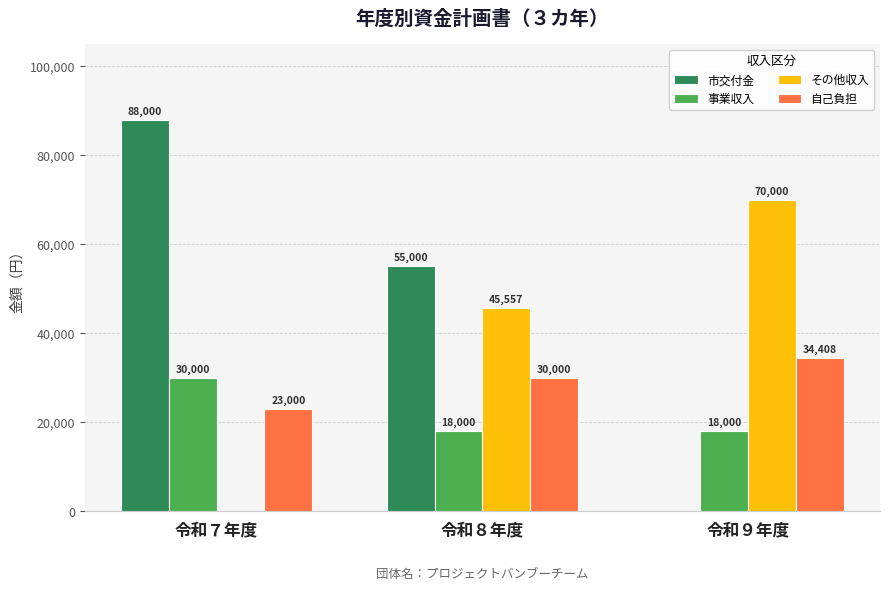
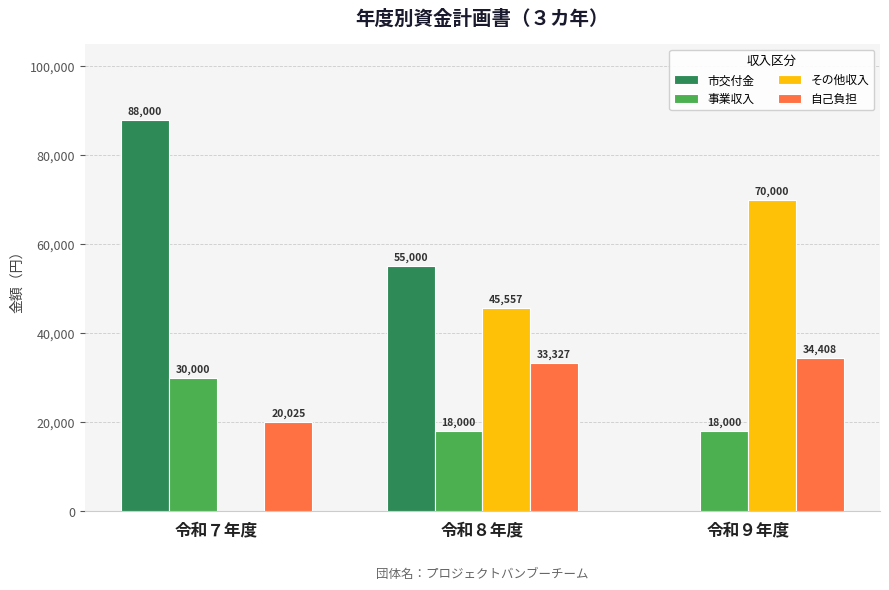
  {
    "その他収入": {
      "令和８年度": "45,557",
      "令和９年度": "70,000"
    },
    "自己負担": {
-     "令和７年度": "23,000",
-     "令和８年度": "30,000",
+     "令和７年度": "20,025",
+     "令和８年度": "33,327",
      "令和９年度": "34,408"
    }
  }
